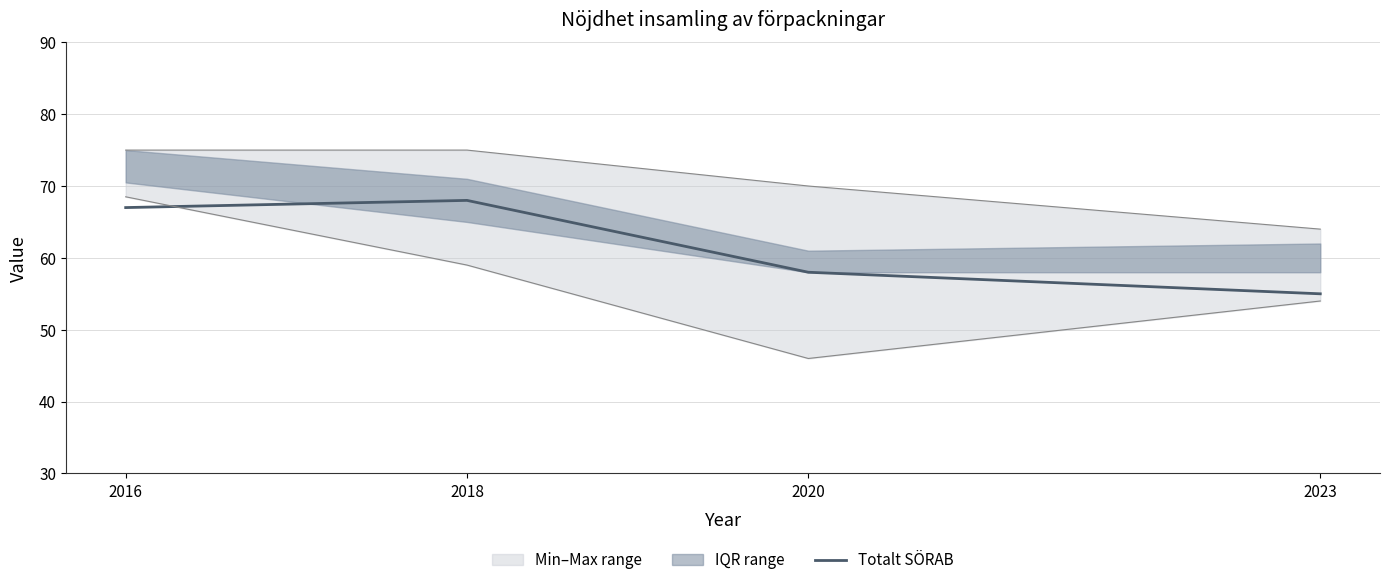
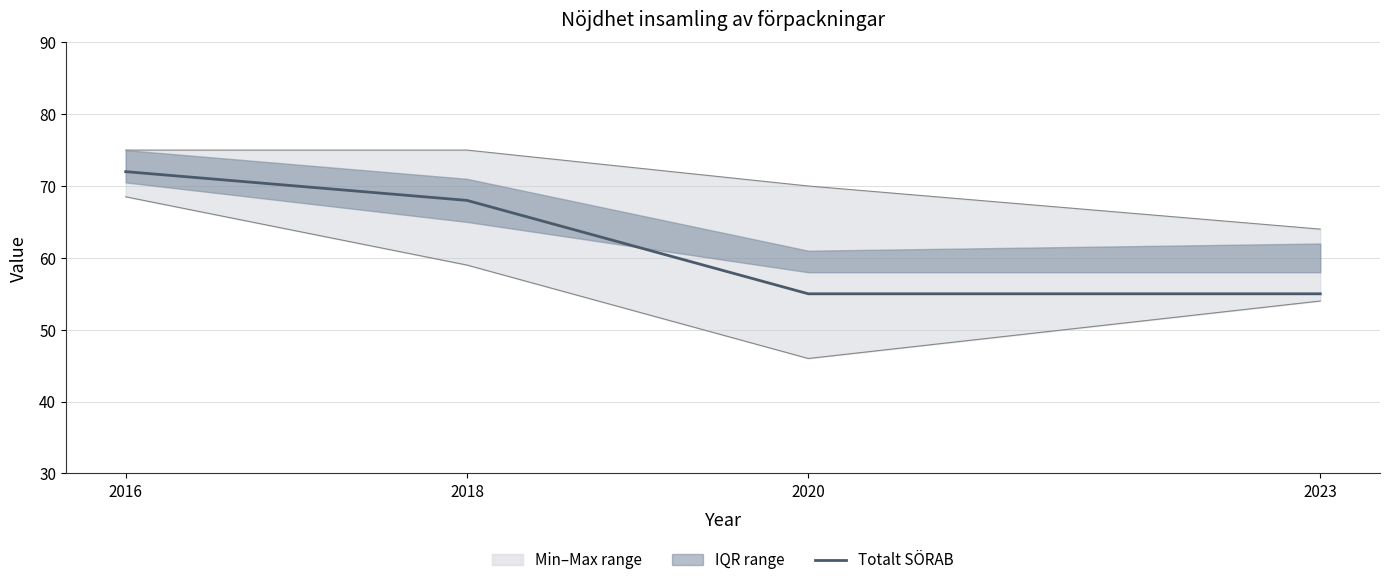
  {
    "Totalt SÖRAB": {
-     "2016": 67,
+     "2016": 72,
      "2018": 68,
-     "2020": 58,
+     "2020": 55,
      "2023": 55
    },
    "Min–Max range": {
      "2018": 75,
      "2020": 70,
      "2023": 64
    }
  }
